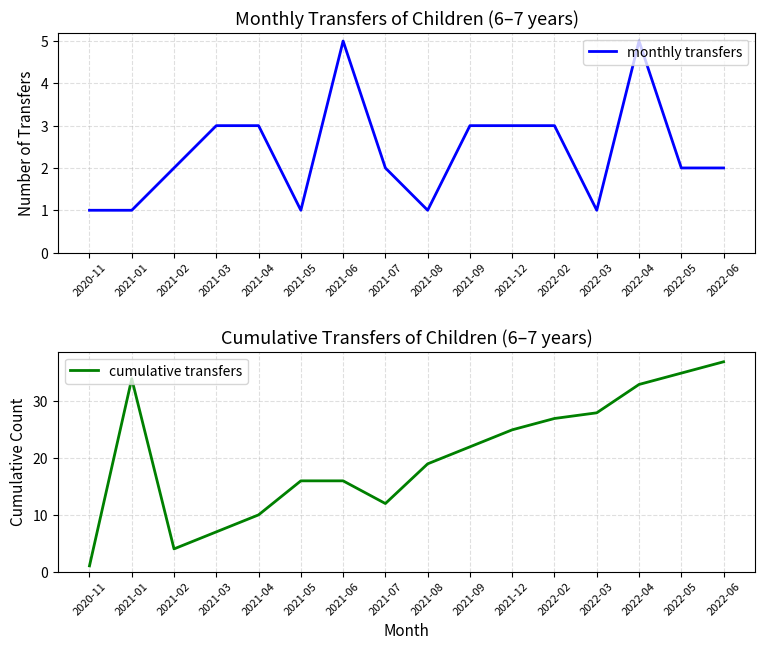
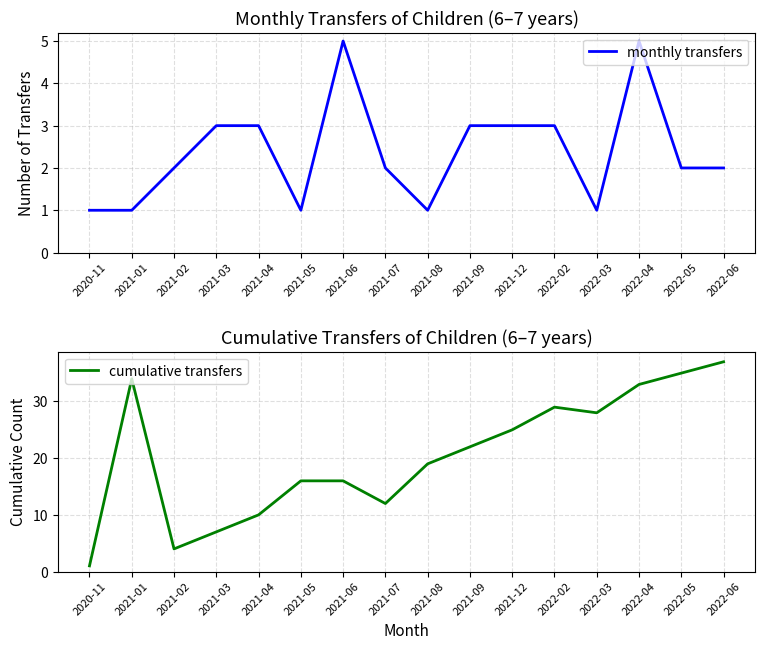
  {
    "Monthly Transfers of Children (6–7 years)": {
      "2020-11": 1.0,
      "2021-01": 1.0,
      "2021-02": 2.0,
      "2021-03": 3.0,
      "2021-04": 3.0,
      "2021-05": 1.0,
      "2021-06": 5.0,
      "2021-07": 2.0,
      "2021-08": 1.0,
      "2021-09": 3.0,
      "2021-12": 3.0,
      "2022-02": 3.0,
      "2022-03": 1.0,
      "2022-05": 2.0,
      "2022-06": 2.0
    },
    "Cumulative Transfers of Children (6–7 years)": {
      "2020-11": 1,
      "2021-02": 4,
      "2021-03": 7,
      "2021-04": 10,
      "2021-05": 16,
      "2021-06": 16,
      "2021-07": 12,
      "2021-08": 19,
      "2021-09": 22,
      "2021-12": 25,
-     "2022-02": 27,
+     "2022-02": 29,
      "2022-03": 28,
      "2022-04": 33,
      "2022-05": 35,
      "2022-06": 37
    }
  }
